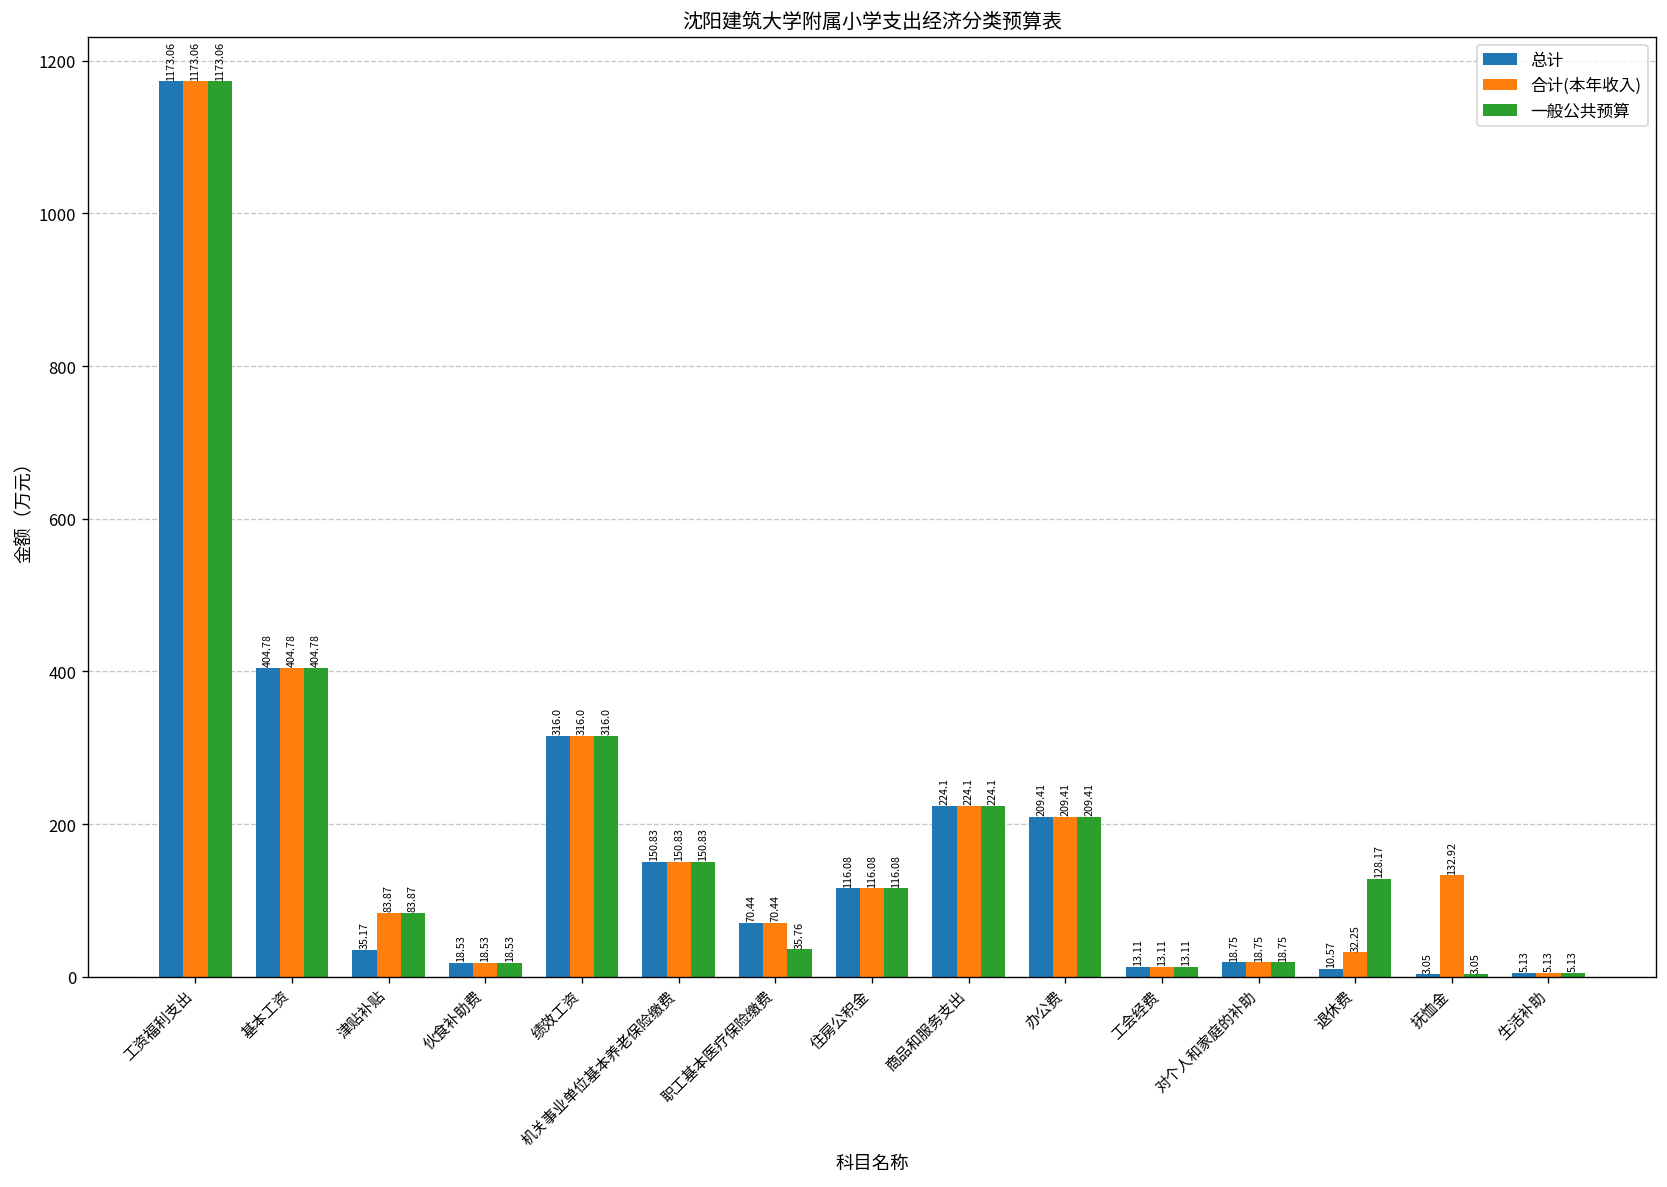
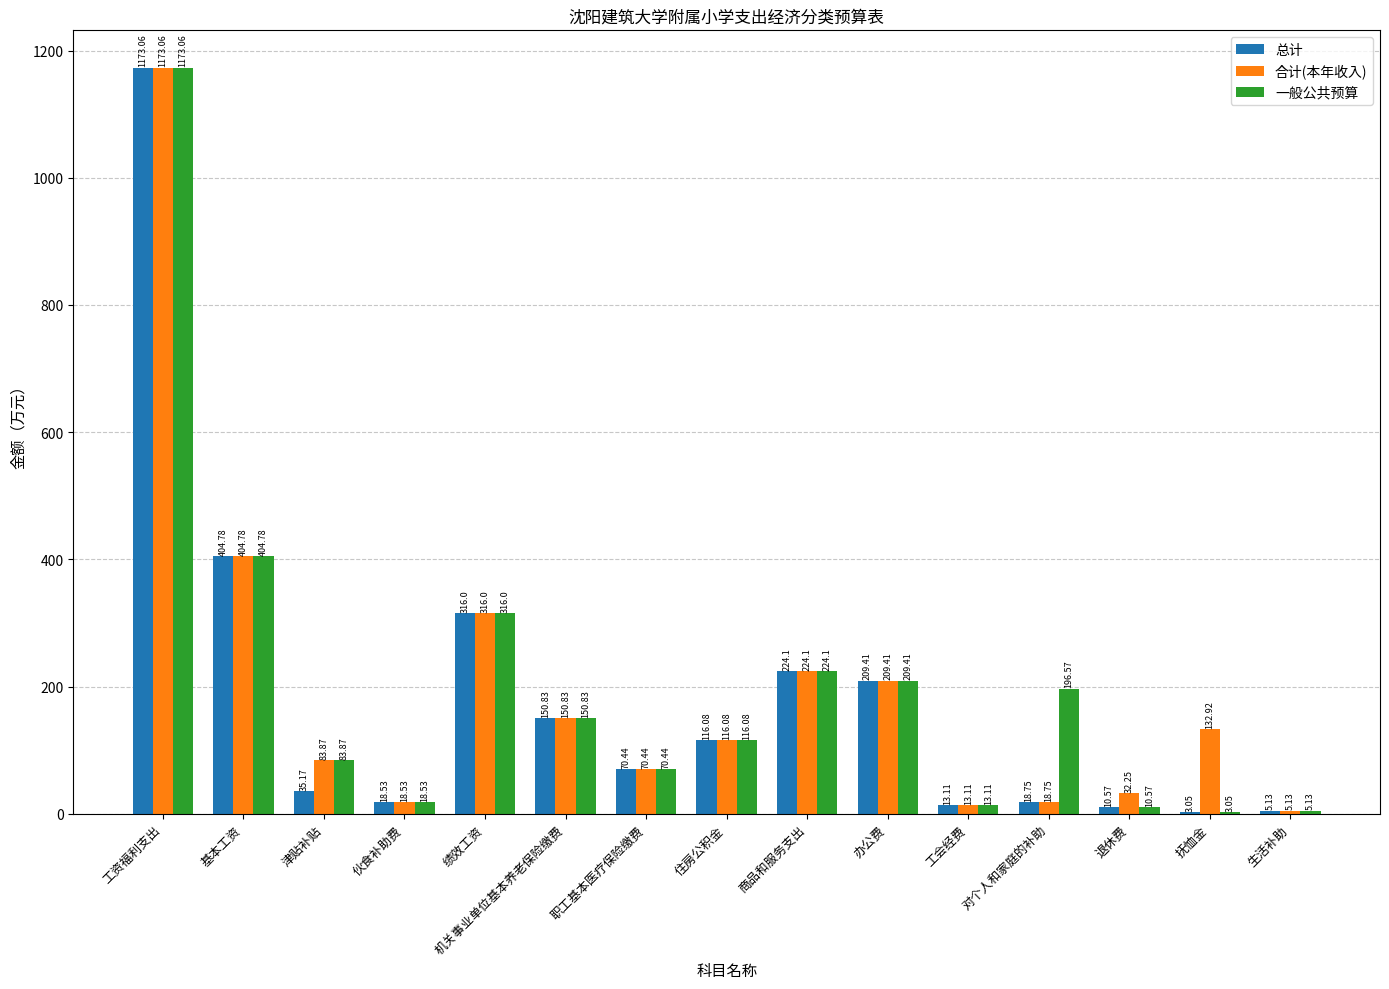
  {
    "总计": {
      "工资福利支出": 1173.06,
      "基本工资": 404.78,
      "津贴补贴": 35.17,
      "伙食补助费": 18.53,
      "绩效工资": 316.0,
      "机关事业单位基本养老保险缴费": 150.83,
      "职工基本医疗保险缴费": 70.44,
      "住房公积金": 116.08,
      "商品和服务支出": 224.1,
      "办公费": 209.41,
      "工会经费": 13.11,
      "对个人和家庭的补助": 18.75,
      "退休费": 10.57,
      "抚恤金": 3.05,
      "生活补助": 5.13
    },
    "合计(本年收入)": {
      "工资福利支出": 1173.06,
      "基本工资": 404.78,
      "津贴补贴": 83.87,
      "伙食补助费": 18.53,
      "绩效工资": 316.0,
      "机关事业单位基本养老保险缴费": 150.83,
      "职工基本医疗保险缴费": 70.44,
      "住房公积金": 116.08,
      "商品和服务支出": 224.1,
      "办公费": 209.41,
      "工会经费": 13.11,
      "对个人和家庭的补助": 18.75,
      "退休费": 32.25,
      "抚恤金": 132.92,
      "生活补助": 5.13
    },
    "一般公共预算": {
      "工资福利支出": 1173.06,
      "基本工资": 404.78,
      "津贴补贴": 83.87,
      "伙食补助费": 18.53,
      "绩效工资": 316.0,
      "机关事业单位基本养老保险缴费": 150.83,
-     "职工基本医疗保险缴费": 35.76,
+     "职工基本医疗保险缴费": 70.44,
      "住房公积金": 116.08,
      "商品和服务支出": 224.1,
      "办公费": 209.41,
      "工会经费": 13.11,
-     "对个人和家庭的补助": 18.75,
-     "退休费": 128.17,
+     "对个人和家庭的补助": 196.57,
+     "退休费": 10.57,
      "抚恤金": 3.05,
      "生活补助": 5.13
    }
  }
